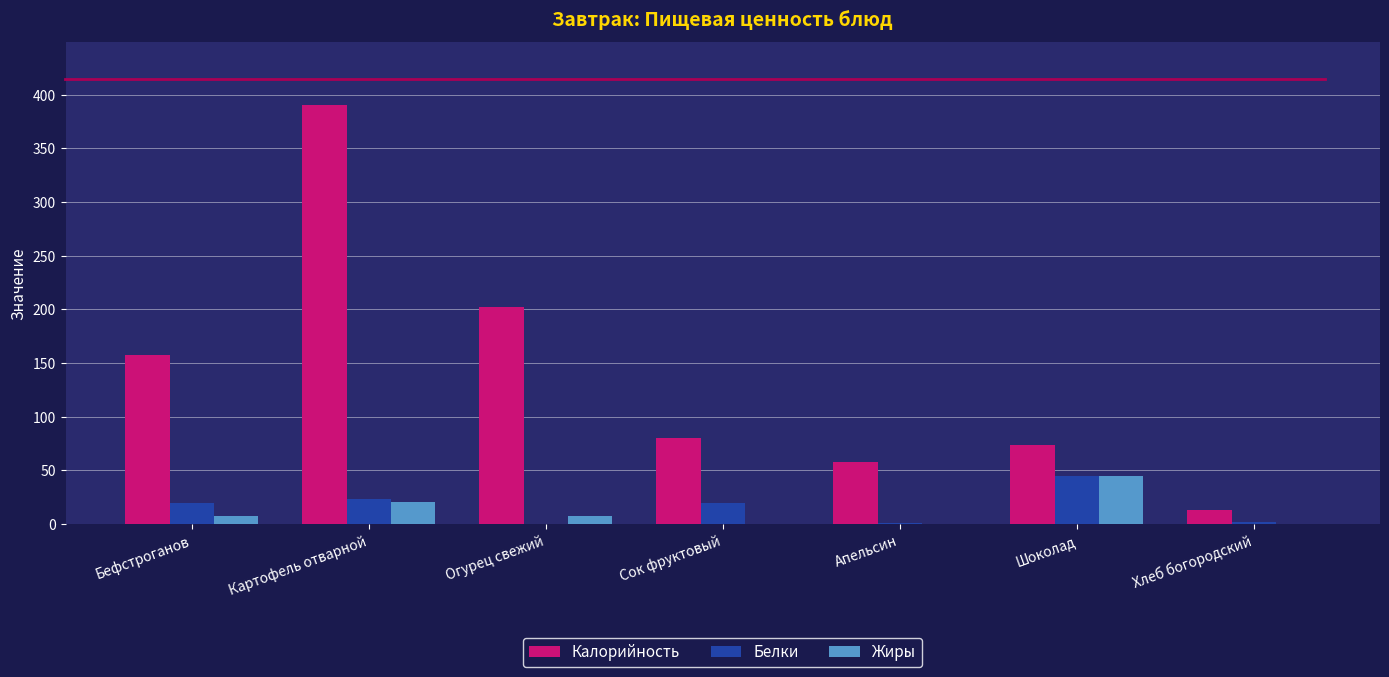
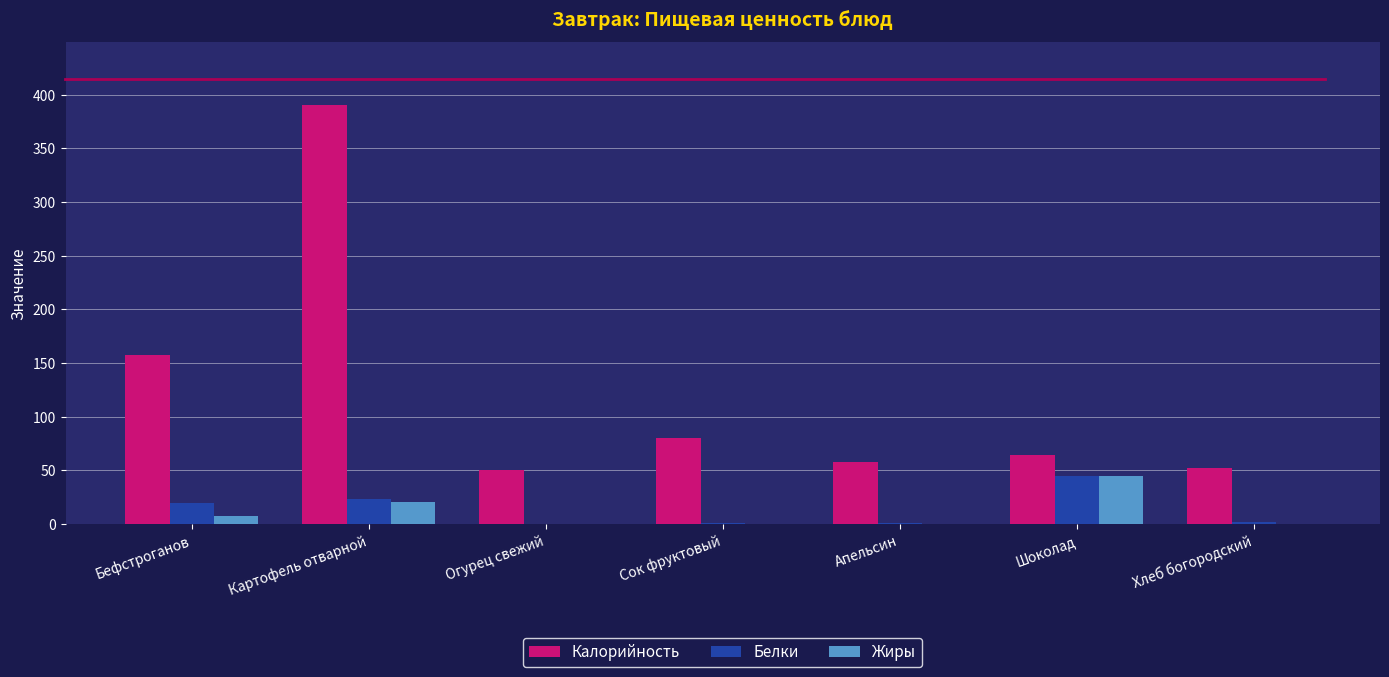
  {
    "Калорийность": {
      "Бефстроганов": 158,
      "Картофель отварной": 390,
-     "Огурец свежий": 202,
+     "Огурец свежий": 50,
      "Сок фруктовый": 81,
      "Апельсин": 58,
-     "Шоколад": 74,
-     "Хлеб богородский": 13
+     "Шоколад": 64,
+     "Хлеб богородский": 52
    },
    "Белки": {
      "Бефстроганов": 20,
      "Картофель отварной": 23,
-     "Сок фруктовый": 19,
+     "Сок фруктовый": 1,
      "Шоколад": 45
    },
    "Жиры": {
      "Бефстроганов": 7,
      "Картофель отварной": 20,
-     "Огурец свежий": 8,
+     "Огурец свежий": 0,
      "Сок фруктовый": 0,
      "Шоколад": 45,
      "Хлеб богородский": 0
    }
  }
